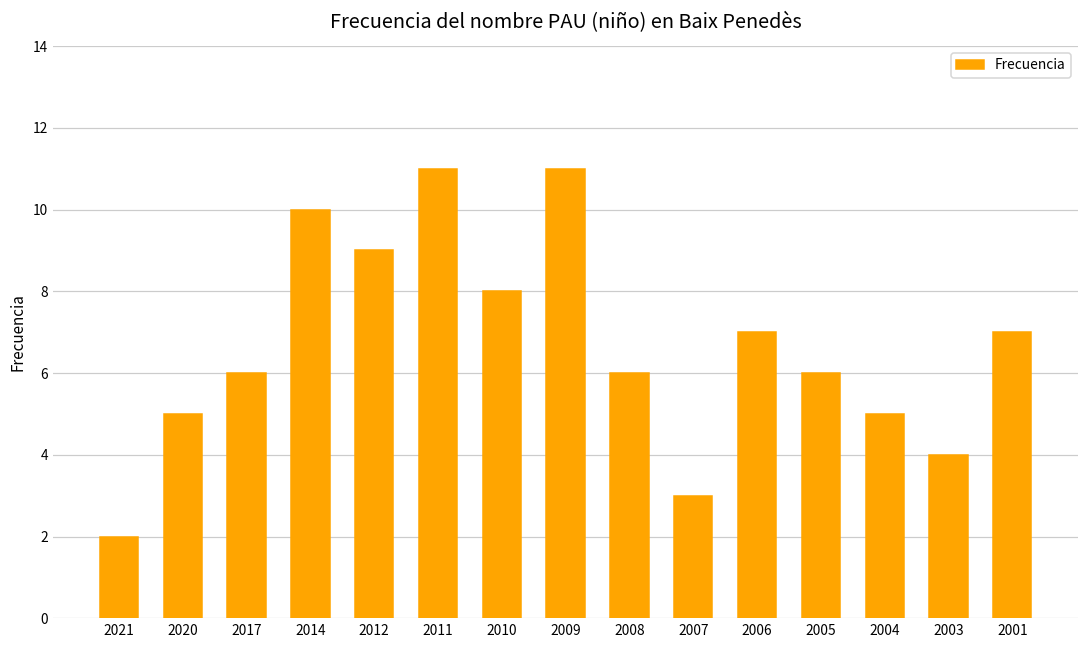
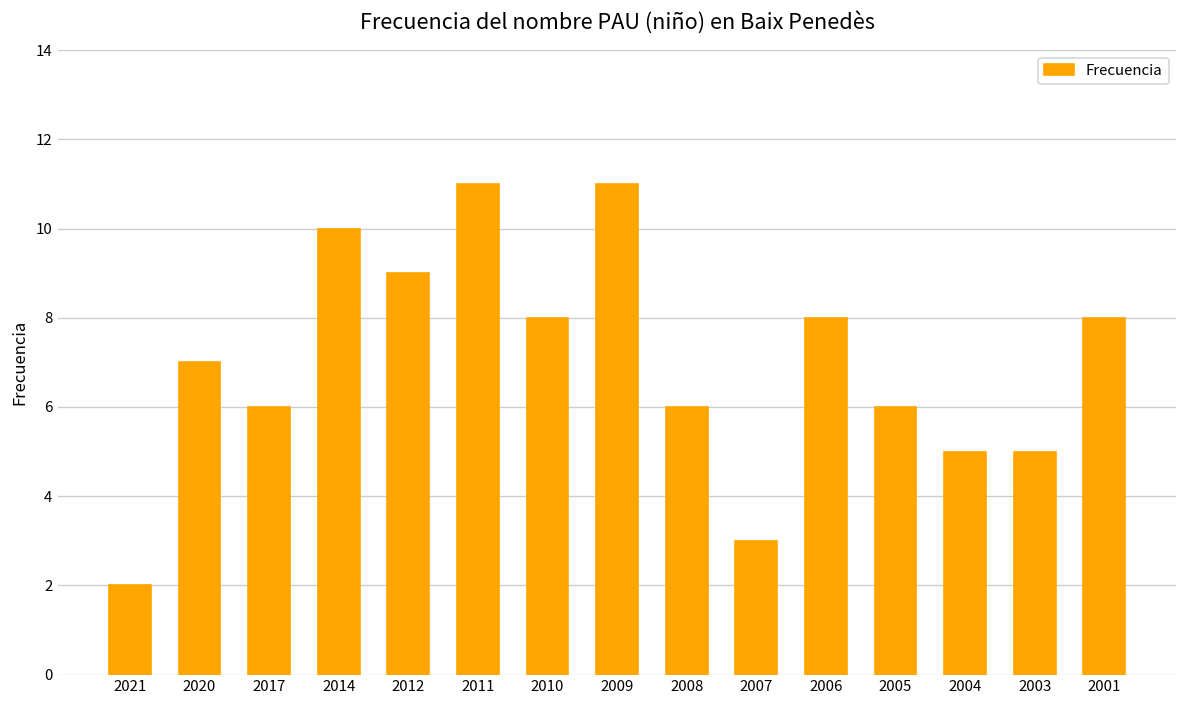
  {
    "2021": 2,
-   "2020": 5,
+   "2020": 7,
    "2017": 6,
    "2014": 10,
    "2012": 9,
    "2011": 11,
    "2010": 8,
    "2009": 11,
    "2008": 6,
    "2007": 3,
-   "2006": 7,
+   "2006": 8,
    "2005": 6,
    "2004": 5,
-   "2003": 4,
-   "2001": 7
+   "2003": 5,
+   "2001": 8
  }
